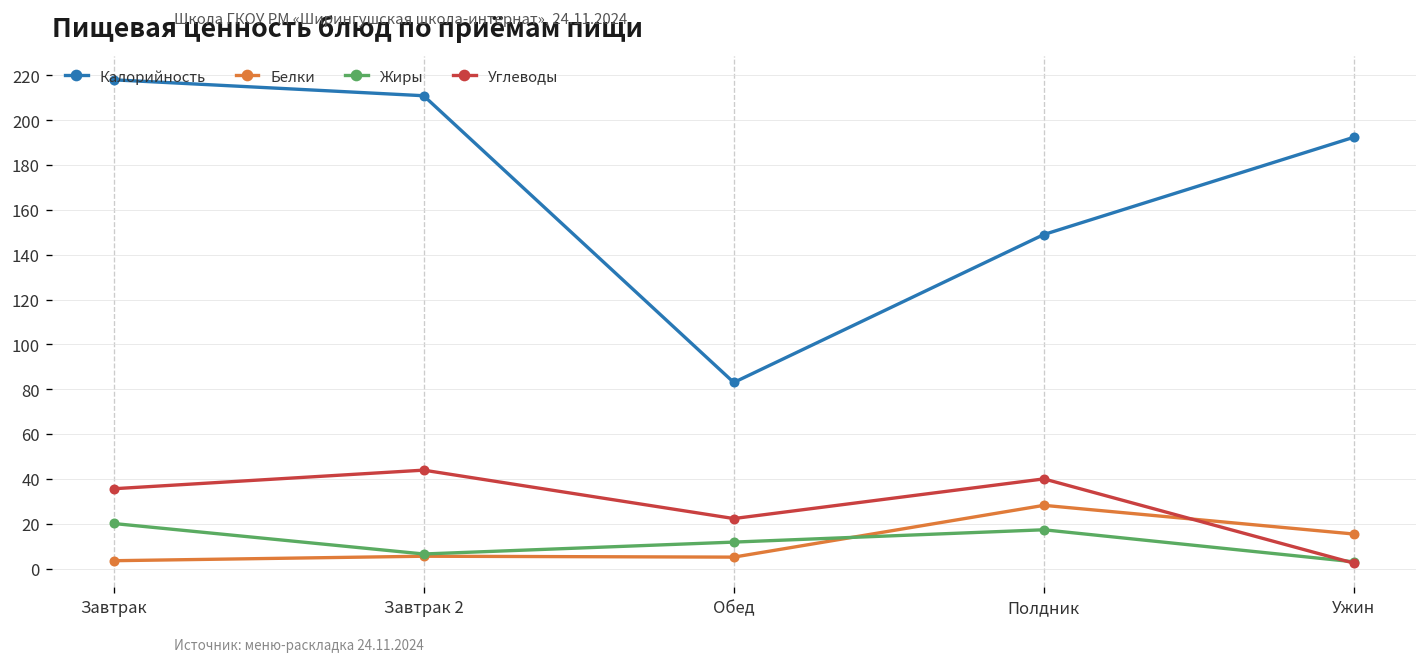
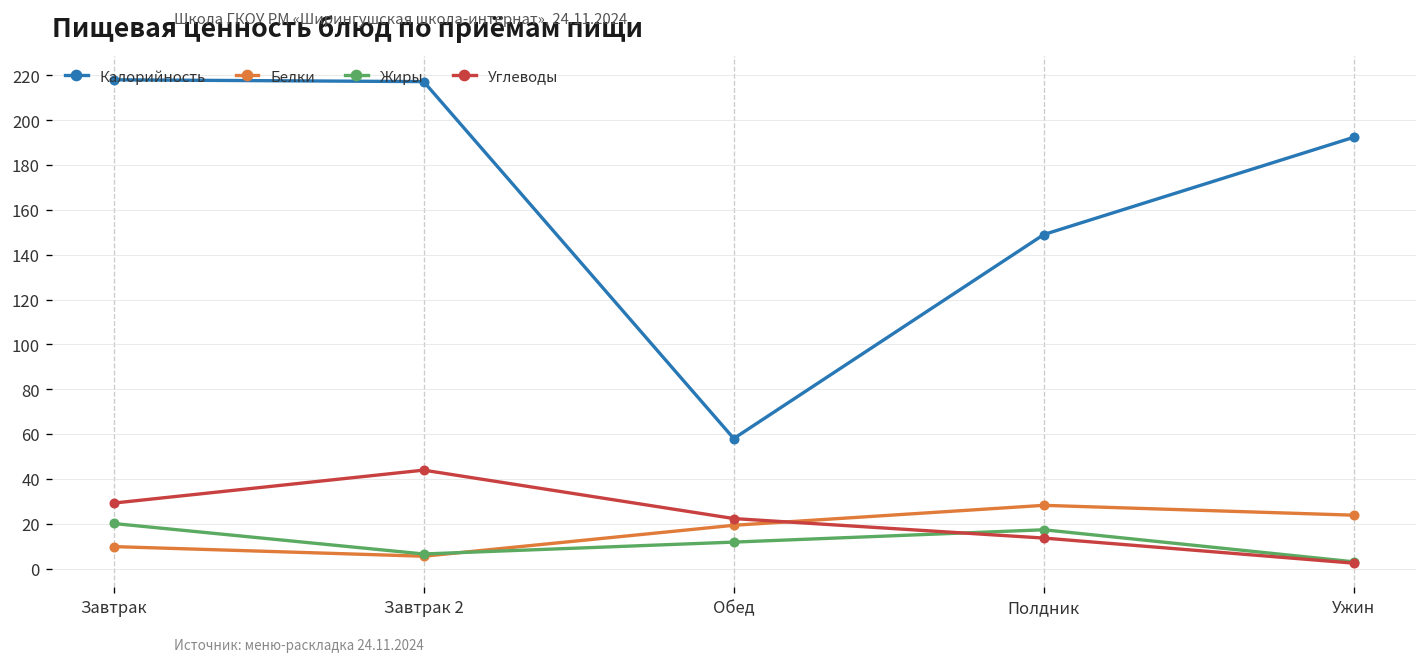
  {
    "Калорийность": {
      "Завтрак": 218,
-     "Завтрак 2": 211,
-     "Обед": 83,
+     "Завтрак 2": 217,
+     "Обед": 58,
      "Полдник": 149,
      "Ужин": 192
    },
    "Белки": {
-     "Завтрак": 4,
-     "Обед": 5,
+     "Завтрак": 10,
+     "Обед": 19,
      "Полдник": 28,
-     "Ужин": 15
+     "Ужин": 24
    },
    "Жиры": {
      "Завтрак": 20,
      "Обед": 12,
      "Полдник": 17
    },
    "Углеводы": {
-     "Завтрак": 36,
+     "Завтрак": 29,
      "Завтрак 2": 44,
      "Обед": 22,
-     "Полдник": 40
+     "Полдник": 14
    }
  }
